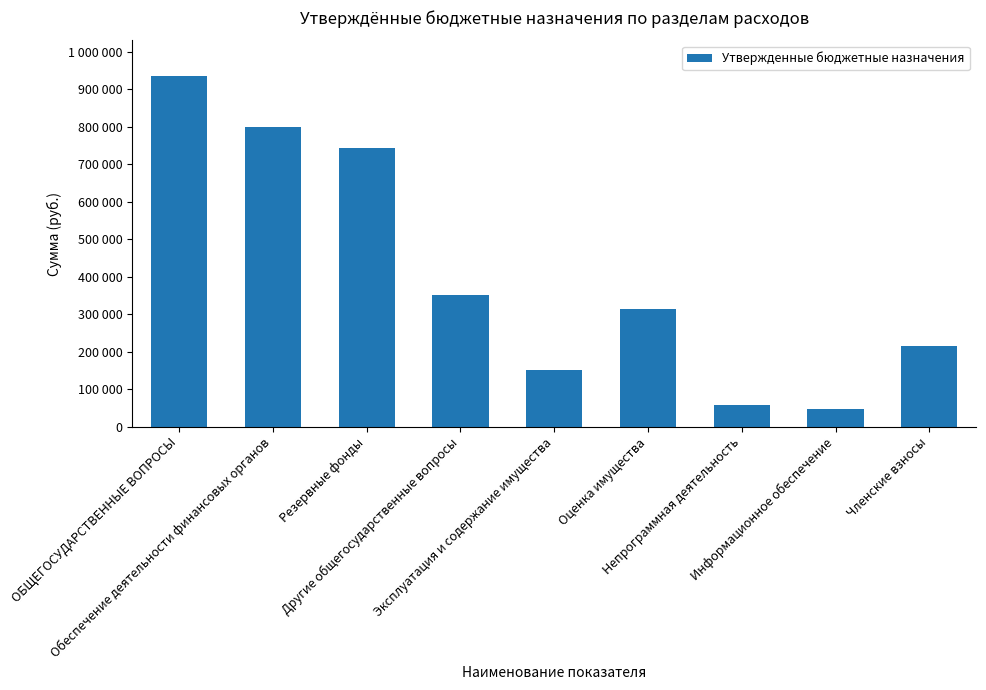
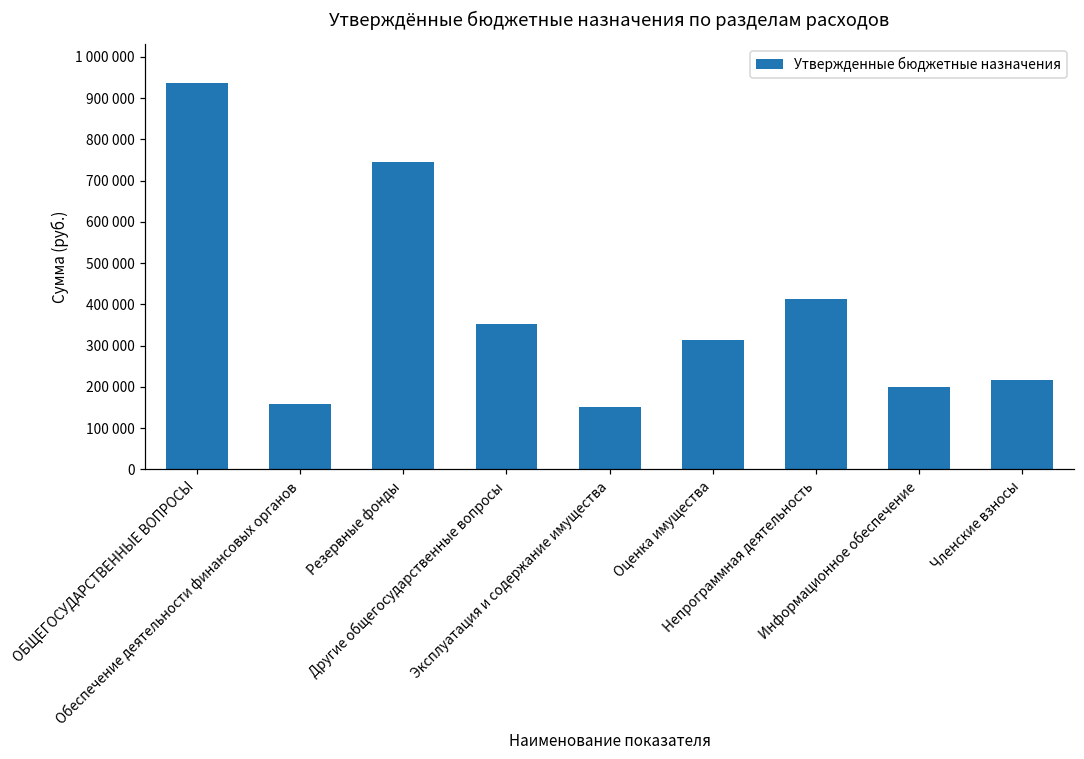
  {
    "ОБЩЕГОСУДАРСТВЕННЫЕ ВОПРОСЫ": 940000,
-   "Обеспечение деятельности финансовых органов": 800000,
+   "Обеспечение деятельности финансовых органов": 160000,
    "Резервные фонды": 740000,
    "Другие общегосударственные вопросы": 350000,
    "Эксплуатация и содержание имущества": 150000,
    "Оценка имущества": 310000,
-   "Непрограммная деятельность": 60000,
-   "Информационное обеспечение": 50000,
+   "Непрограммная деятельность": 410000,
+   "Информационное обеспечение": 200000,
    "Членские взносы": 220000
  }
